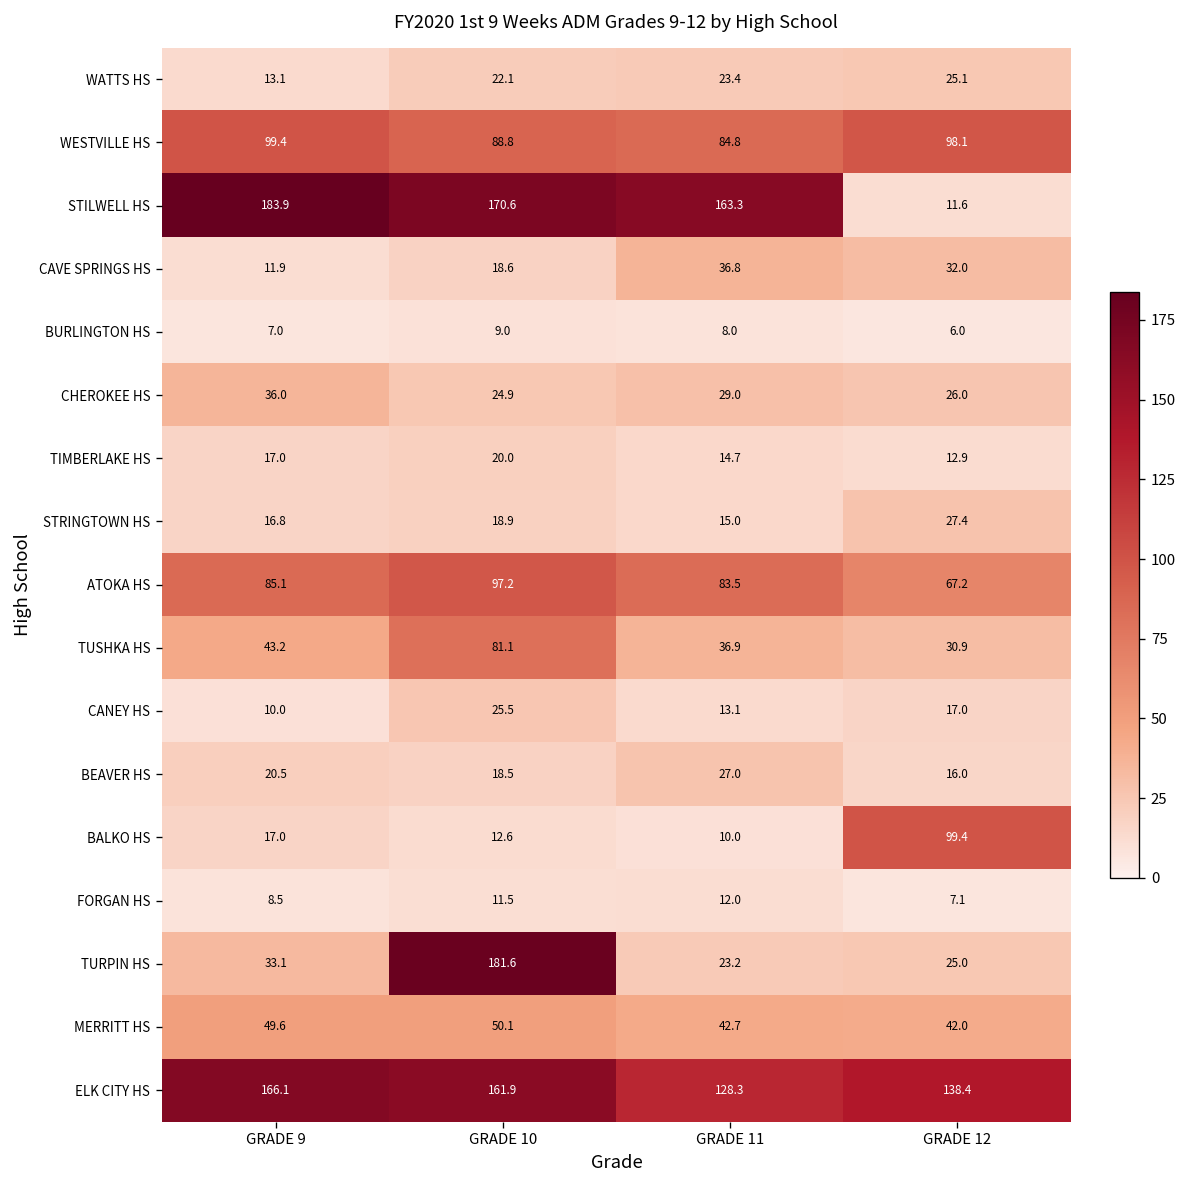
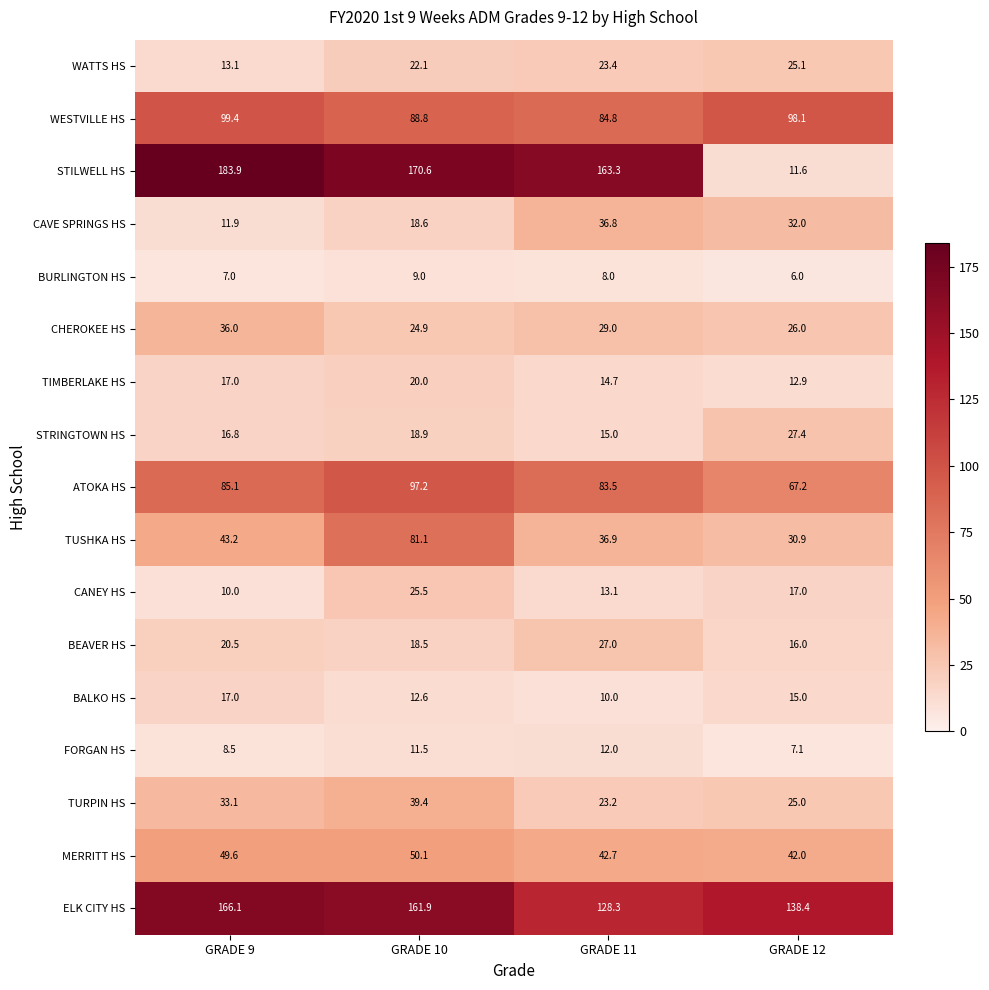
  {
    "WATTS HS": {
      "GRADE 9": 13.1,
      "GRADE 10": 22.1,
      "GRADE 11": 23.4,
      "GRADE 12": 25.1
    },
    "WESTVILLE HS": {
      "GRADE 9": 99.4,
      "GRADE 10": 88.8,
      "GRADE 11": 84.8,
      "GRADE 12": 98.1
    },
    "STILWELL HS": {
      "GRADE 9": 183.9,
      "GRADE 10": 170.6,
      "GRADE 11": 163.3,
      "GRADE 12": 11.6
    },
    "CAVE SPRINGS HS": {
      "GRADE 9": 11.9,
      "GRADE 10": 18.6,
      "GRADE 11": 36.8,
      "GRADE 12": 32.0
    },
    "BURLINGTON HS": {
      "GRADE 9": 7.0,
      "GRADE 10": 9.0,
      "GRADE 11": 8.0,
      "GRADE 12": 6.0
    },
    "CHEROKEE HS": {
      "GRADE 9": 36.0,
      "GRADE 10": 24.9,
      "GRADE 11": 29.0,
      "GRADE 12": 26.0
    },
    "TIMBERLAKE HS": {
      "GRADE 9": 17.0,
      "GRADE 10": 20.0,
      "GRADE 11": 14.7,
      "GRADE 12": 12.9
    },
    "STRINGTOWN HS": {
      "GRADE 9": 16.8,
      "GRADE 10": 18.9,
      "GRADE 11": 15.0,
      "GRADE 12": 27.4
    },
    "ATOKA HS": {
      "GRADE 9": 85.1,
      "GRADE 10": 97.2,
      "GRADE 11": 83.5,
      "GRADE 12": 67.2
    },
    "TUSHKA HS": {
      "GRADE 9": 43.2,
      "GRADE 10": 81.1,
      "GRADE 11": 36.9,
      "GRADE 12": 30.9
    },
    "CANEY HS": {
      "GRADE 9": 10.0,
      "GRADE 10": 25.5,
      "GRADE 11": 13.1,
      "GRADE 12": 17.0
    },
    "BEAVER HS": {
      "GRADE 9": 20.5,
      "GRADE 10": 18.5,
      "GRADE 11": 27.0,
      "GRADE 12": 16.0
    },
    "BALKO HS": {
      "GRADE 9": 17.0,
      "GRADE 10": 12.6,
      "GRADE 11": 10.0,
-     "GRADE 12": 99.4
+     "GRADE 12": 15.0
    },
    "FORGAN HS": {
      "GRADE 9": 8.5,
      "GRADE 10": 11.5,
      "GRADE 11": 12.0,
      "GRADE 12": 7.1
    },
    "TURPIN HS": {
      "GRADE 9": 33.1,
-     "GRADE 10": 181.6,
+     "GRADE 10": 39.4,
      "GRADE 11": 23.2,
      "GRADE 12": 25.0
    },
    "MERRITT HS": {
      "GRADE 9": 49.6,
      "GRADE 10": 50.1,
      "GRADE 11": 42.7,
      "GRADE 12": 42.0
    },
    "ELK CITY HS": {
      "GRADE 9": 166.1,
      "GRADE 10": 161.9,
      "GRADE 11": 128.3,
      "GRADE 12": 138.4
    }
  }
